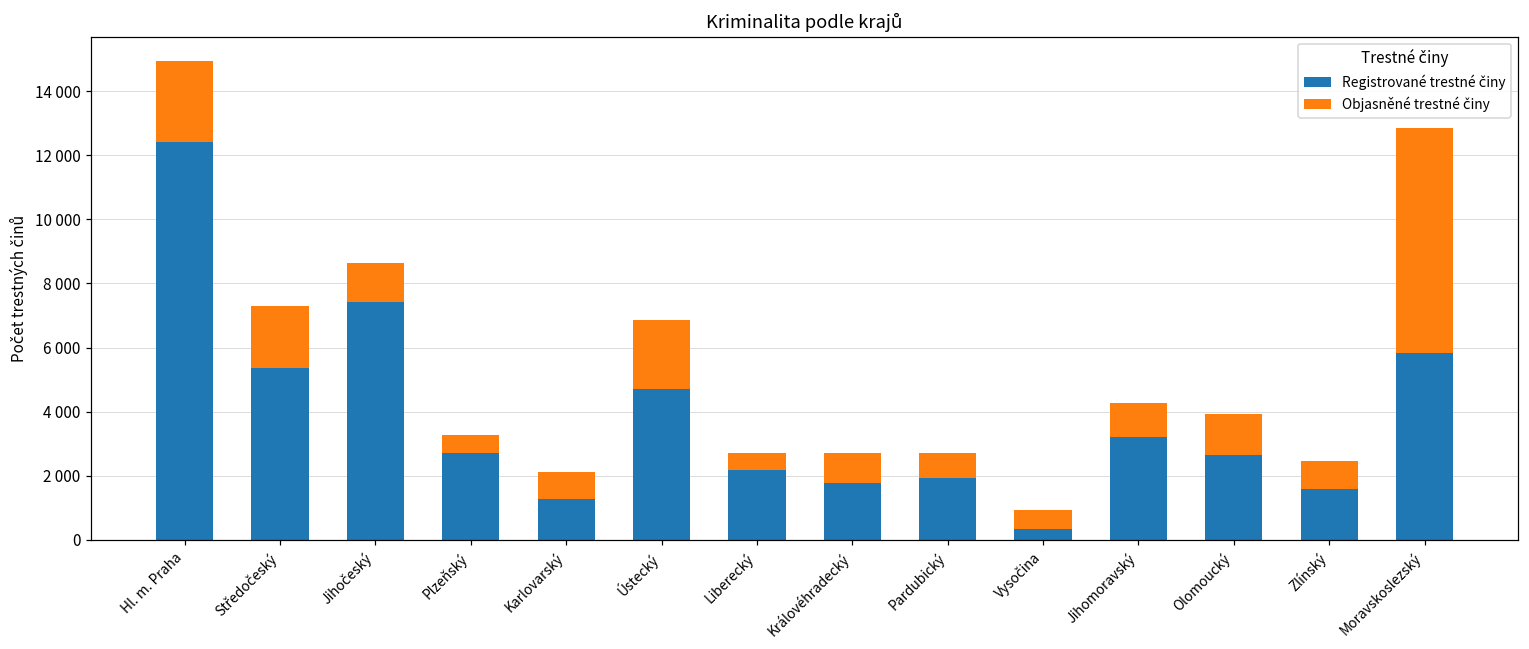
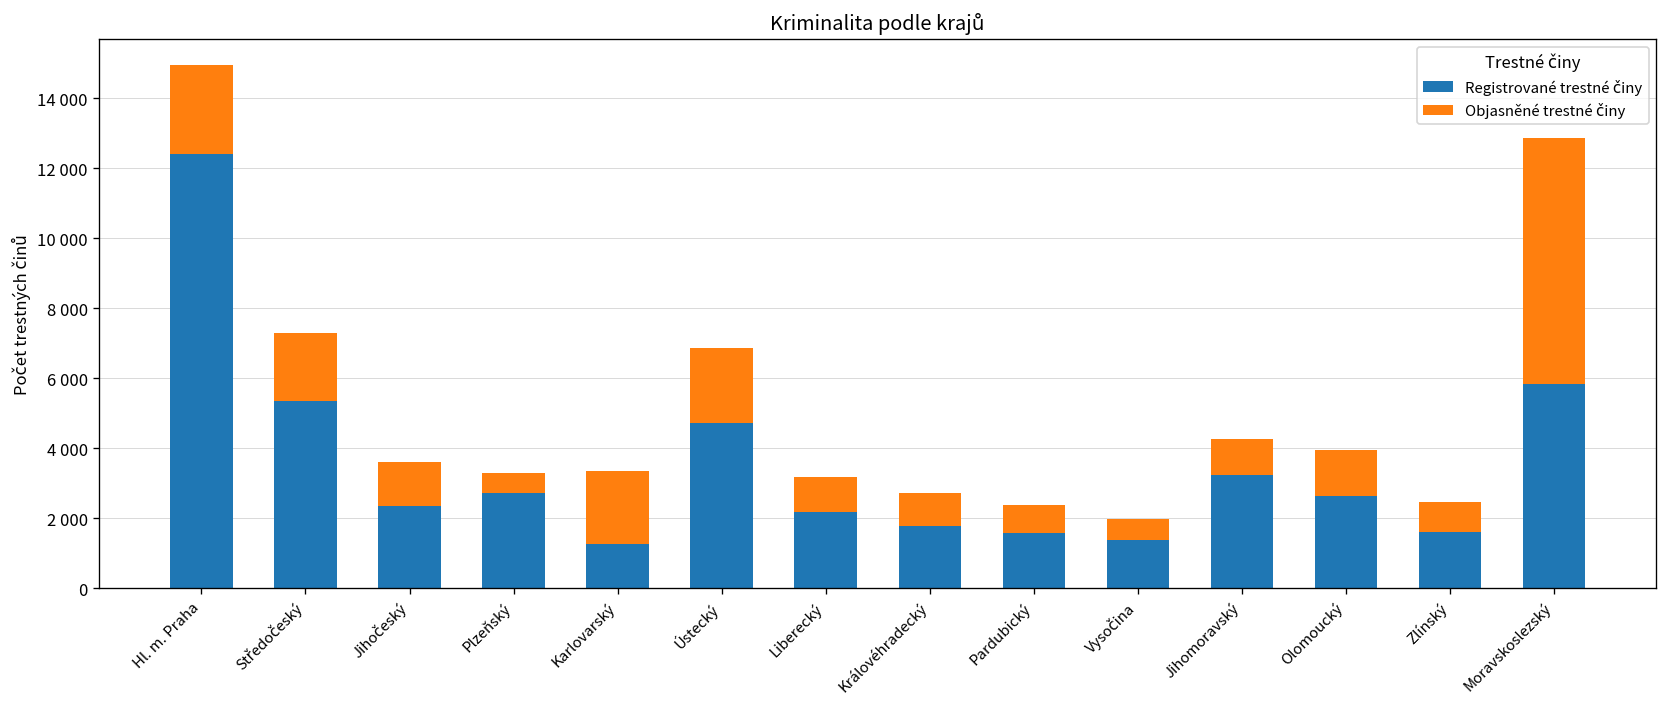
  {
    "Registrované trestné činy": {
      "Hl. m. Praha": 12400,
      "Středočeský": 5300,
-     "Jihočeský": 7400,
+     "Jihočeský": 2400,
      "Plzeňský": 2700,
      "Karlovarský": 1300,
      "Ústecký": 4700,
      "Liberecký": 2200,
      "Královéhradecký": 1800,
-     "Pardubický": 1900,
-     "Vysočina": 300,
+     "Pardubický": 1600,
+     "Vysočina": 1400,
      "Jihomoravský": 3200,
      "Olomoucký": 2600,
      "Zlínský": 1600,
      "Moravskoslezský": 5800
    },
    "Objasněné trestné činy": {
      "Hl. m. Praha": 2500,
      "Středočeský": 1900,
      "Jihočeský": 1200,
      "Plzeňský": 600,
-     "Karlovarský": 900,
+     "Karlovarský": 2100,
      "Ústecký": 2100,
-     "Liberecký": 600,
+     "Liberecký": 1000,
      "Královéhradecký": 900,
      "Pardubický": 800,
      "Vysočina": 600,
      "Jihomoravský": 1000,
      "Olomoucký": 1300,
      "Zlínský": 900,
      "Moravskoslezský": 7000
    }
  }
